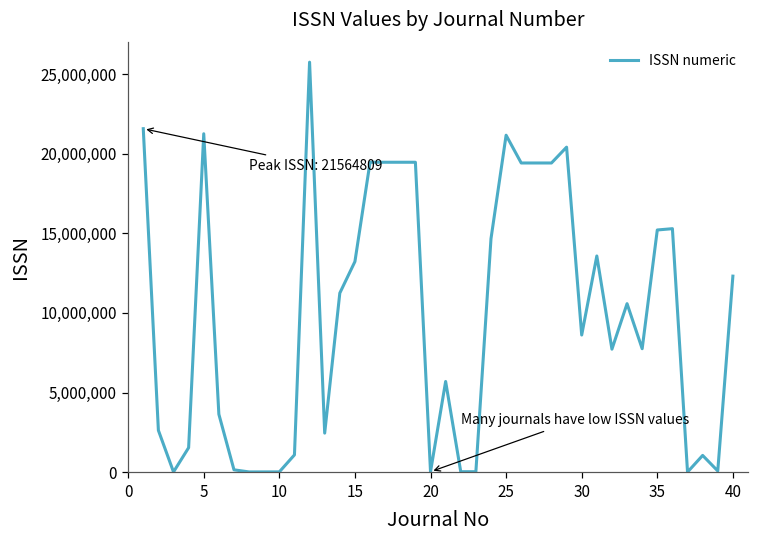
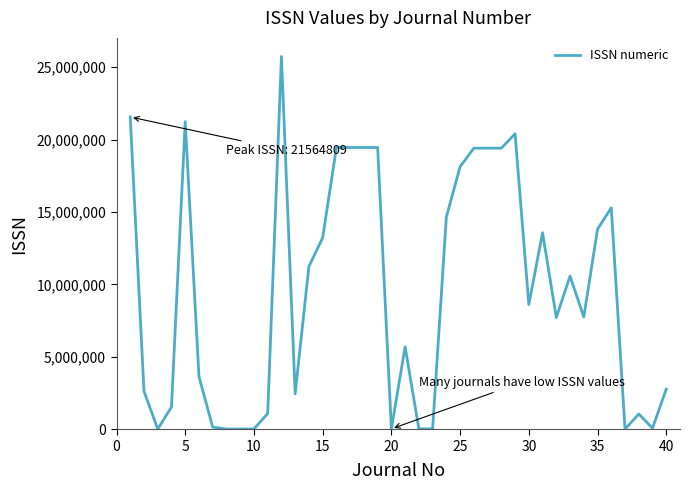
  {
    "10": "0",
    "15": "13,200,000",
    "20": "0",
-   "25": "21,200,000",
+   "25": "18,100,000",
    "30": "8,600,000",
-   "35": "15,200,000",
-   "40": "12,300,000"
+   "35": "13,800,000",
+   "40": "2,800,000"
  }
